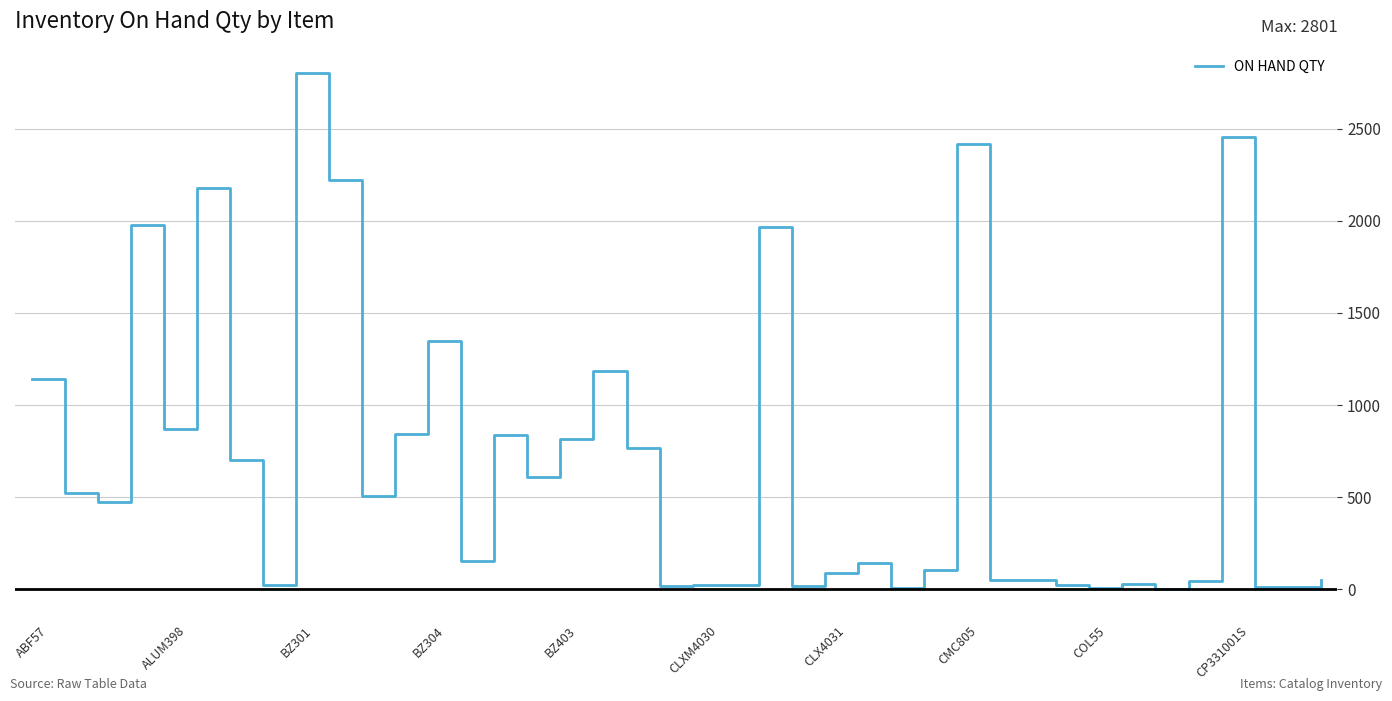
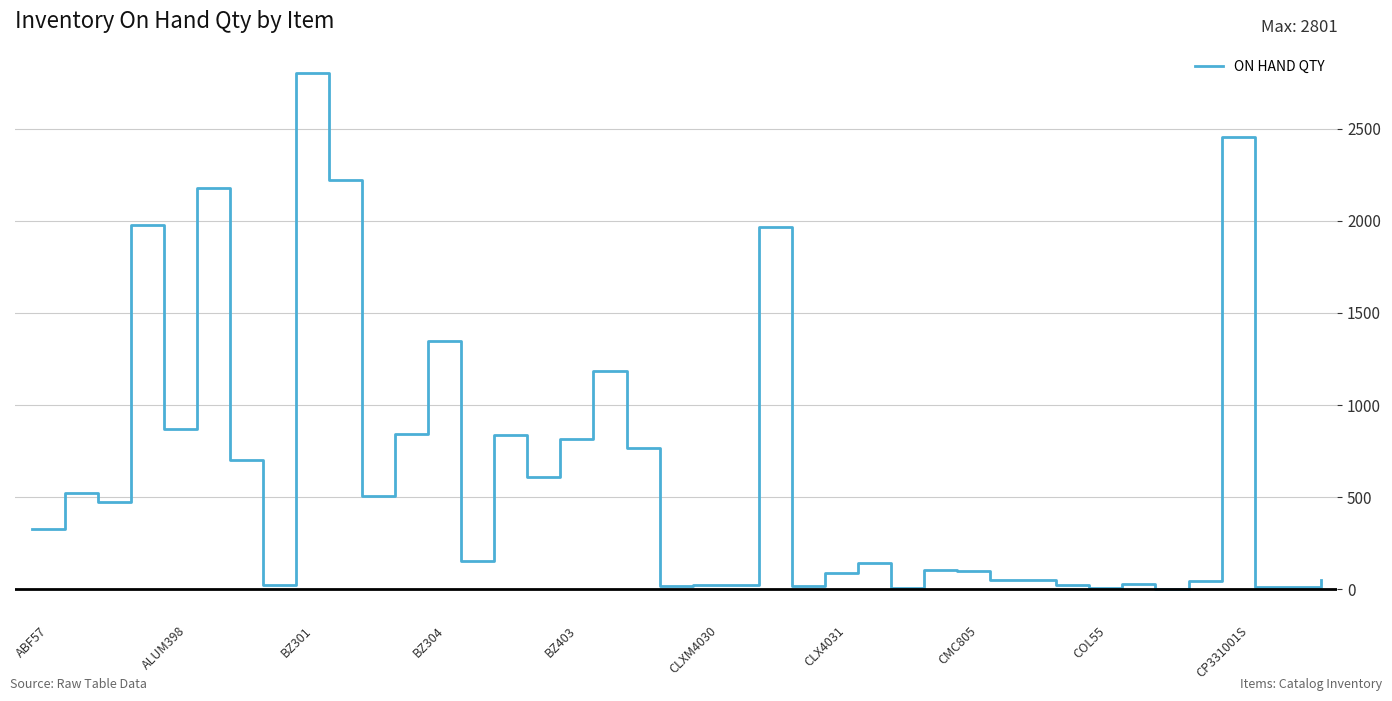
  {
-   "ABF57": 1140,
+   "ABF57": 330,
    "ALUM398": 870,
    "BZ301": 2800,
    "BZ304": 1350,
    "BZ403": 810,
    "CLXM4030": 20,
    "CLX4031": 90,
-   "CMC805": 2420,
+   "CMC805": 100,
    "COL55": 10,
    "CP331001S": 2460
  }
